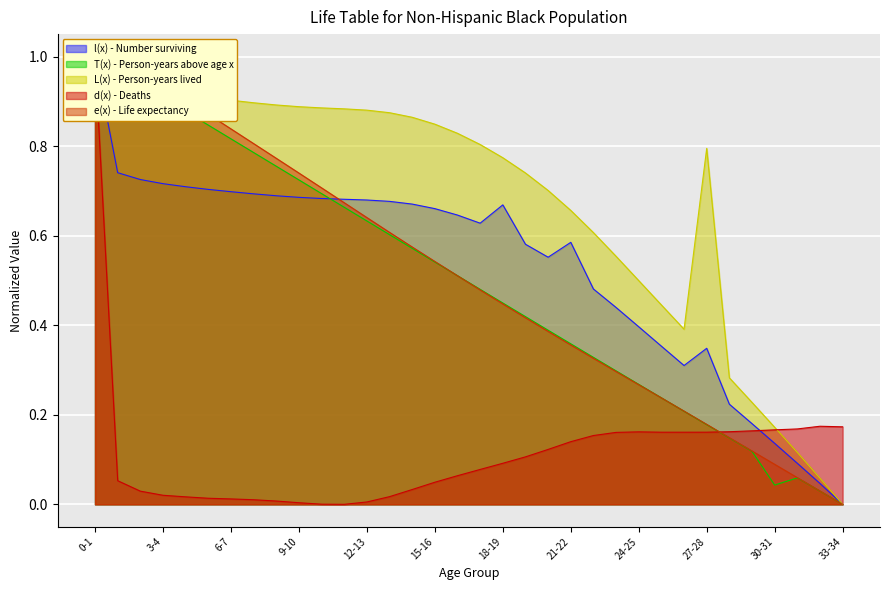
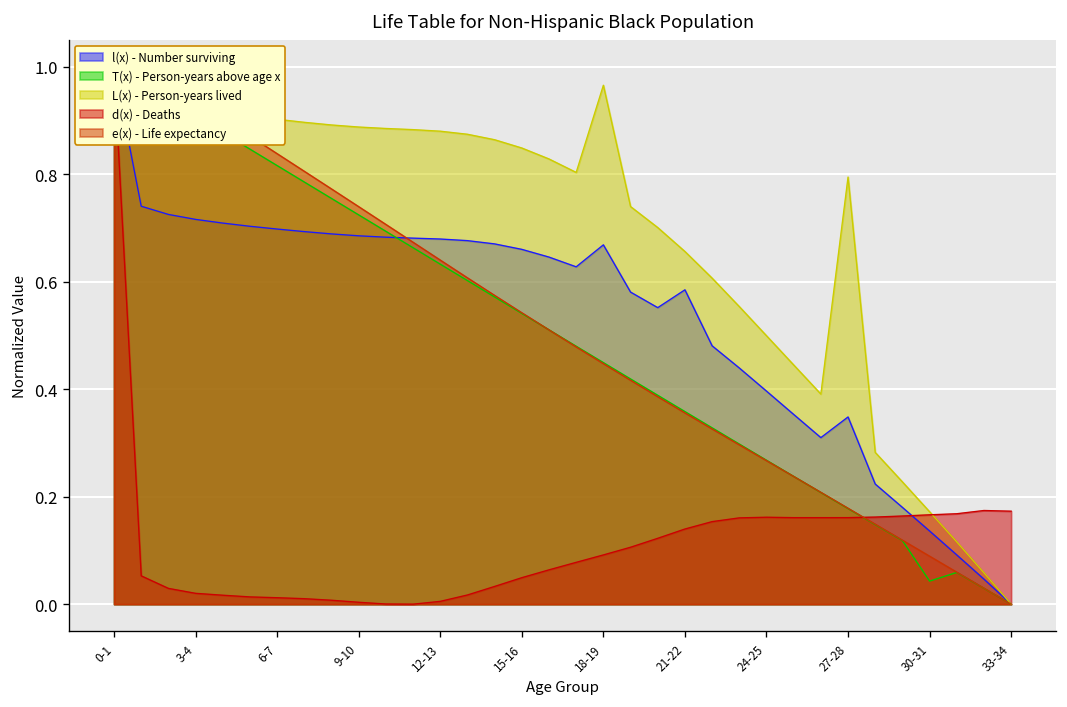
  {
    "l(x) - Number surviving": {
      "3-4": 0.72,
      "6-7": 0.70,
      "9-10": 0.69,
      "12-13": 0.68,
      "15-16": 0.66,
      "18-19": 0.67,
      "21-22": 0.59,
      "24-25": 0.40,
      "27-28": 0.35,
      "30-31": 0.14
    },
    "T(x) - Person-years above age x": {
      "6-7": 0.82,
      "9-10": 0.72,
      "12-13": 0.63,
      "30-31": 0.04
    },
    "L(x) - Person-years lived": {
      "9-10": 0.89,
      "12-13": 0.88,
      "15-16": 0.85,
-     "18-19": 0.77,
+     "18-19": 0.97,
      "21-22": 0.66,
      "24-25": 0.50,
      "27-28": 0.79
    }
  }
